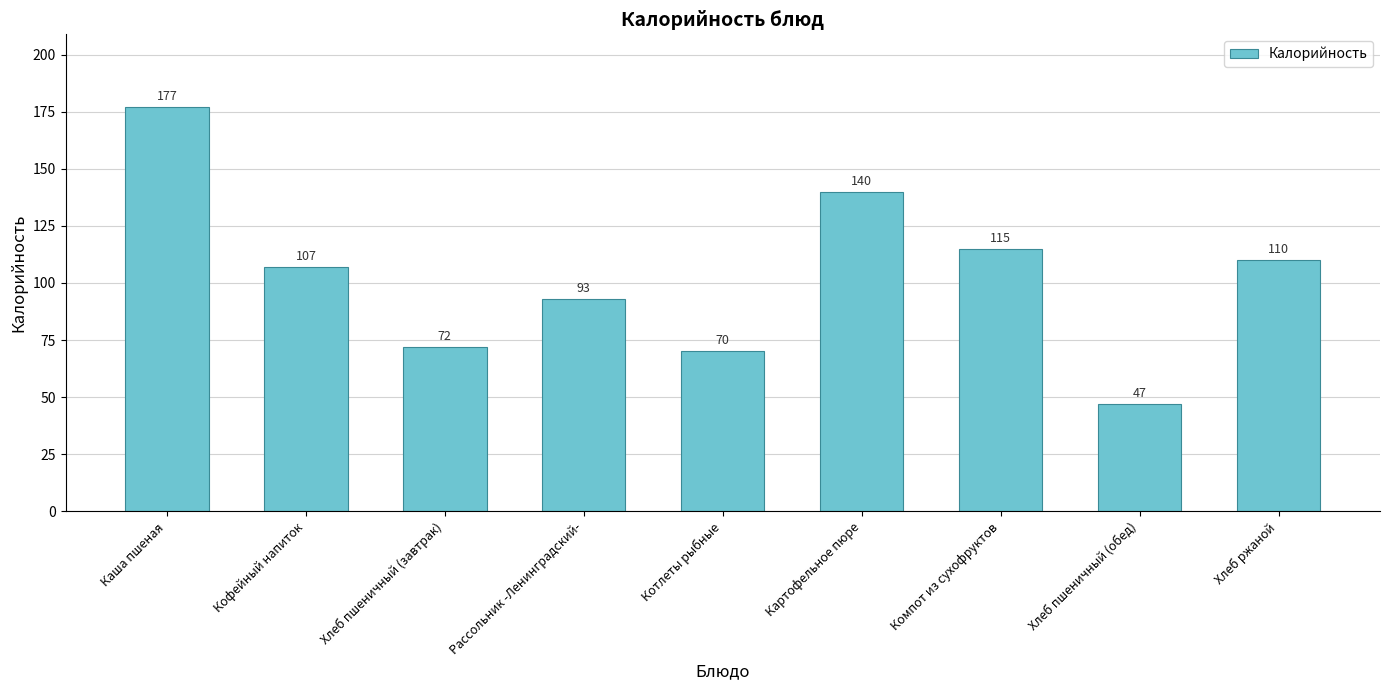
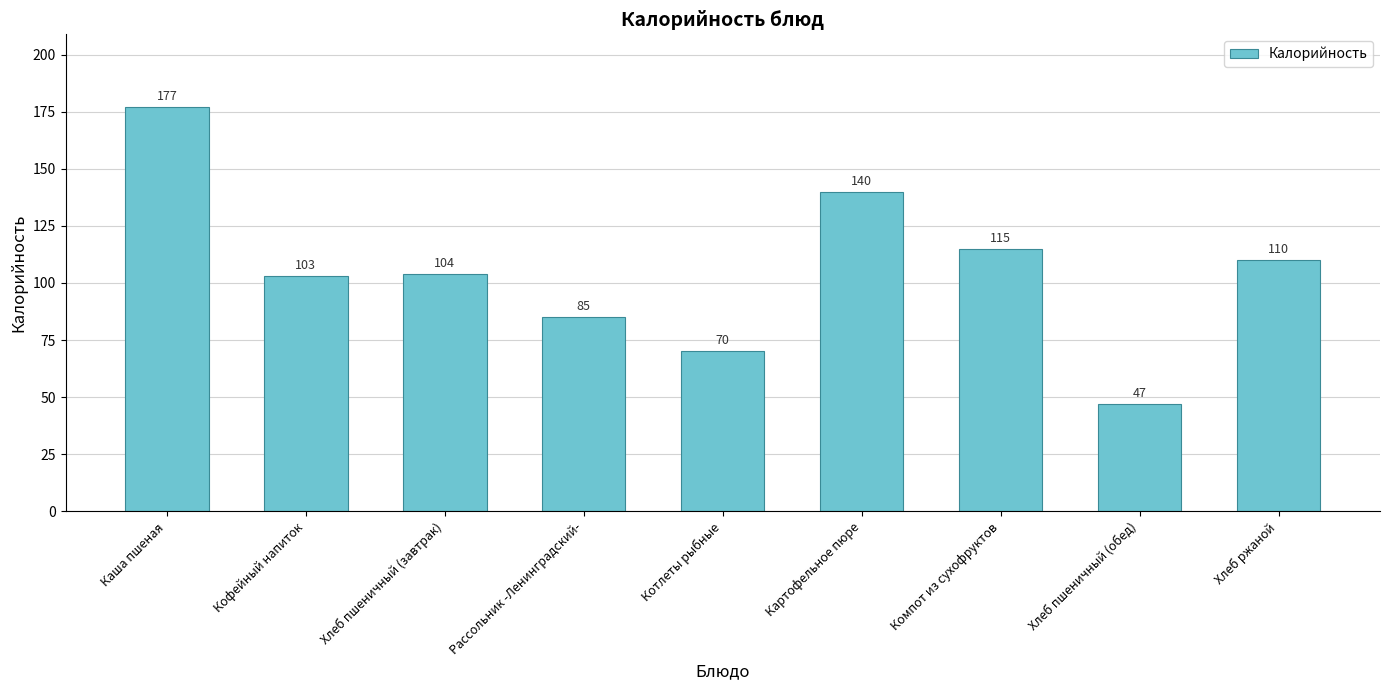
  {
    "Каша пшеная": 177,
-   "Кофейный напиток": 107,
-   "Хлеб пшеничный (завтрак)": 72,
-   "Рассольник -Ленинградский-": 93,
+   "Кофейный напиток": 103,
+   "Хлеб пшеничный (завтрак)": 104,
+   "Рассольник -Ленинградский-": 85,
    "Котлеты рыбные": 70,
    "Картофельное пюре": 140,
    "Компот из сухофруктов": 115,
    "Хлеб пшеничный (обед)": 47,
    "Хлеб ржаной": 110
  }
